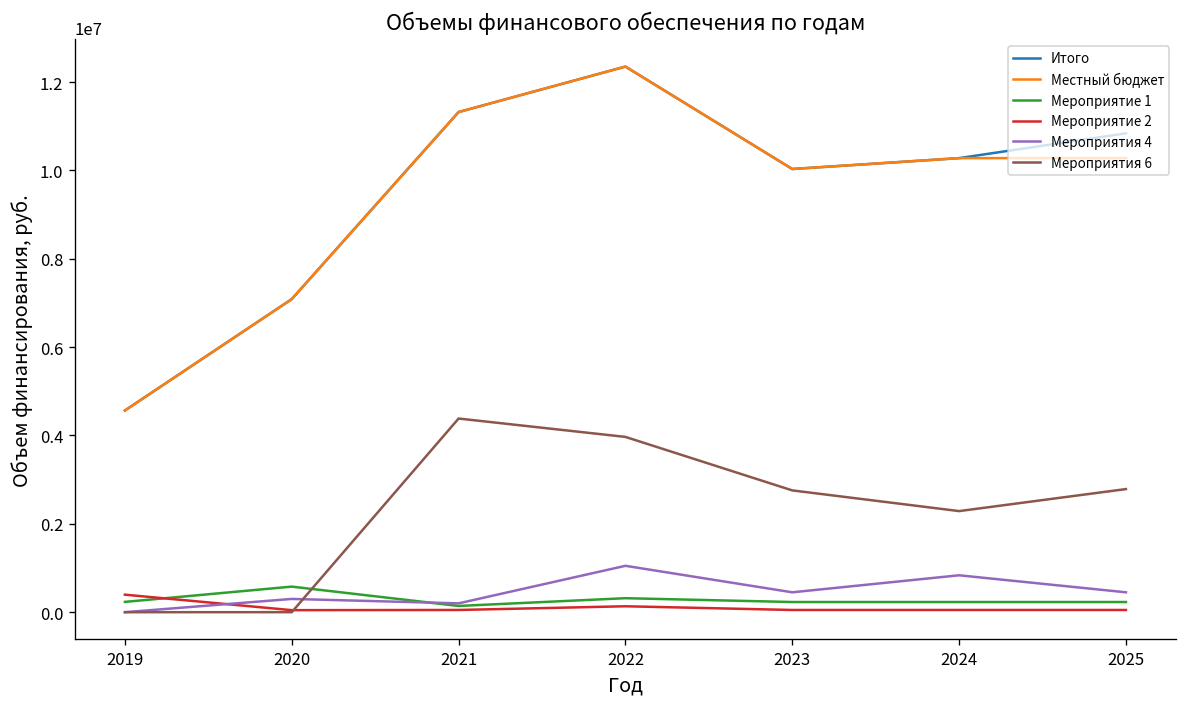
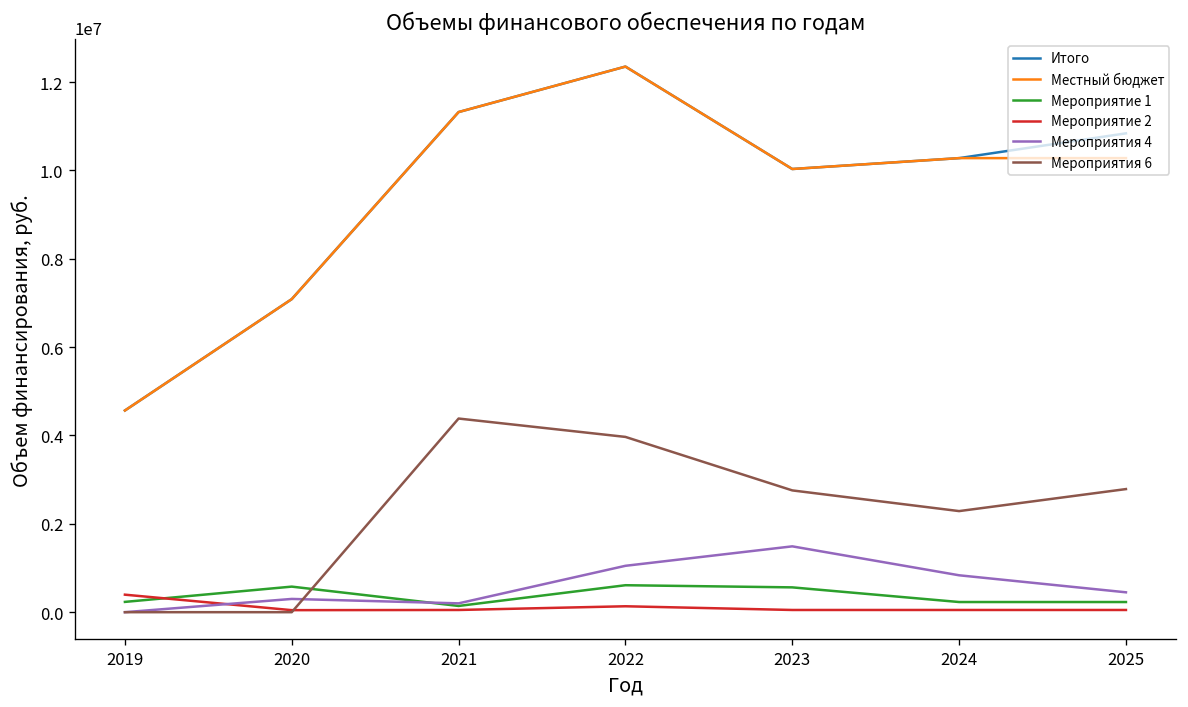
  {
    "Мероприятие 1": {
      "2019": 200000,
      "2020": 600000,
-     "2022": 300000,
-     "2023": 200000,
+     "2022": 600000,
+     "2023": 600000,
      "2024": 200000,
      "2025": 200000
    },
    "Мероприятие 2": {
      "2019": 400000,
      "2021": 100000,
      "2022": 100000,
      "2023": 100000,
      "2024": 100000,
      "2025": 100000
    },
    "Мероприятия 4": {
      "2020": 300000,
      "2022": 1100000,
-     "2023": 500000,
+     "2023": 1500000,
      "2024": 800000,
      "2025": 500000
    },
    "Мероприятия 6": {
      "2021": 4400000,
      "2022": 4000000,
      "2023": 2800000,
      "2024": 2300000,
      "2025": 2800000
    }
  }
